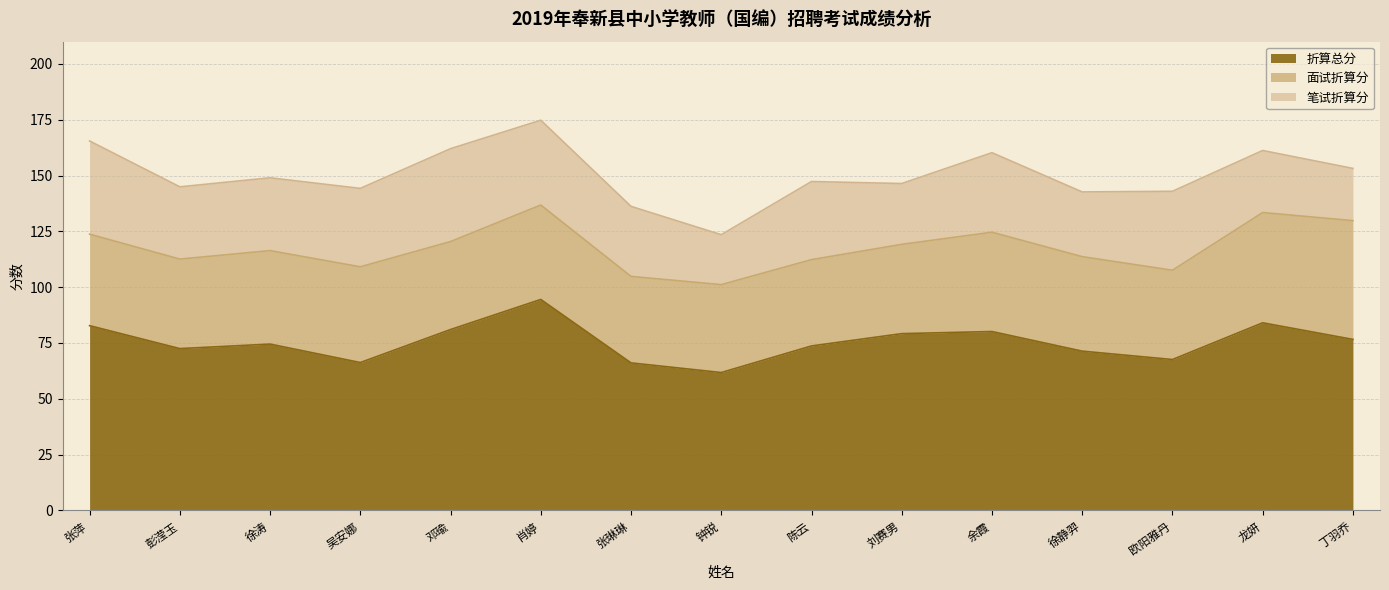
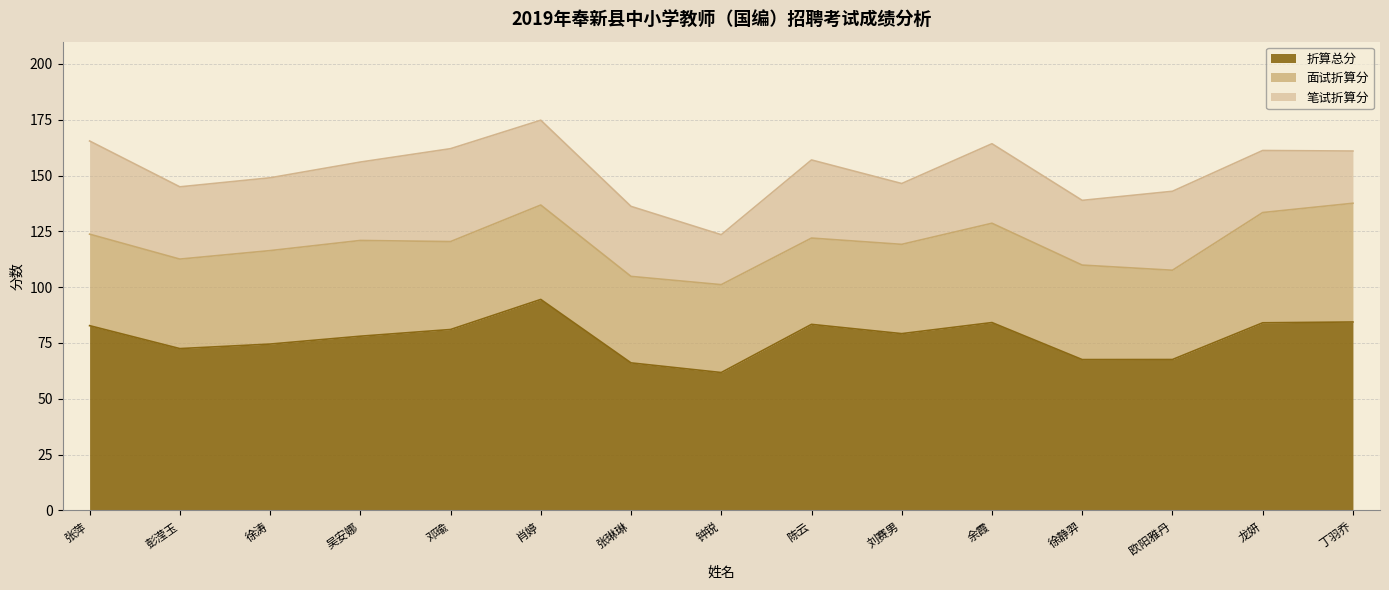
  {
    "折算总分": {
      "张萍": 83,
      "彭滢玉": 72,
      "徐涛": 75,
-     "吴安娜": 66,
+     "吴安娜": 78,
      "邓瑜": 81,
      "肖婷": 95,
      "张琳琳": 66,
      "钟锐": 62,
-     "陈云": 74,
+     "陈云": 83,
      "刘赛男": 79,
-     "余霞": 80,
-     "徐静羿": 71,
+     "余霞": 84,
+     "徐静羿": 68,
      "欧阳雅丹": 68,
      "龙妍": 84,
-     "丁羽乔": 77
+     "丁羽乔": 84
    }
  }
